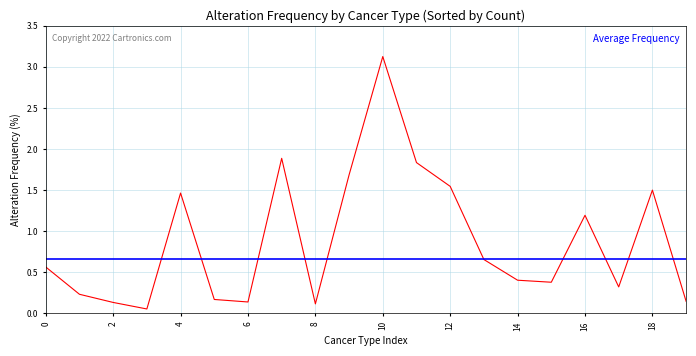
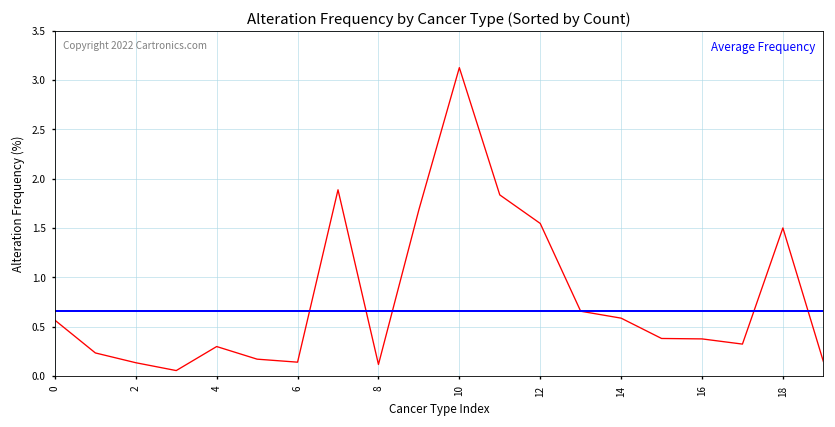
  {
    "0": 0.6,
    "2": 0.1,
-   "4": 1.5,
+   "4": 0.3,
    "6": 0.1,
    "8": 0.1,
    "10": 3.1,
    "12": 1.5,
-   "14": 0.4,
-   "16": 1.2,
+   "14": 0.6,
+   "16": 0.4,
    "18": 1.5
  }
